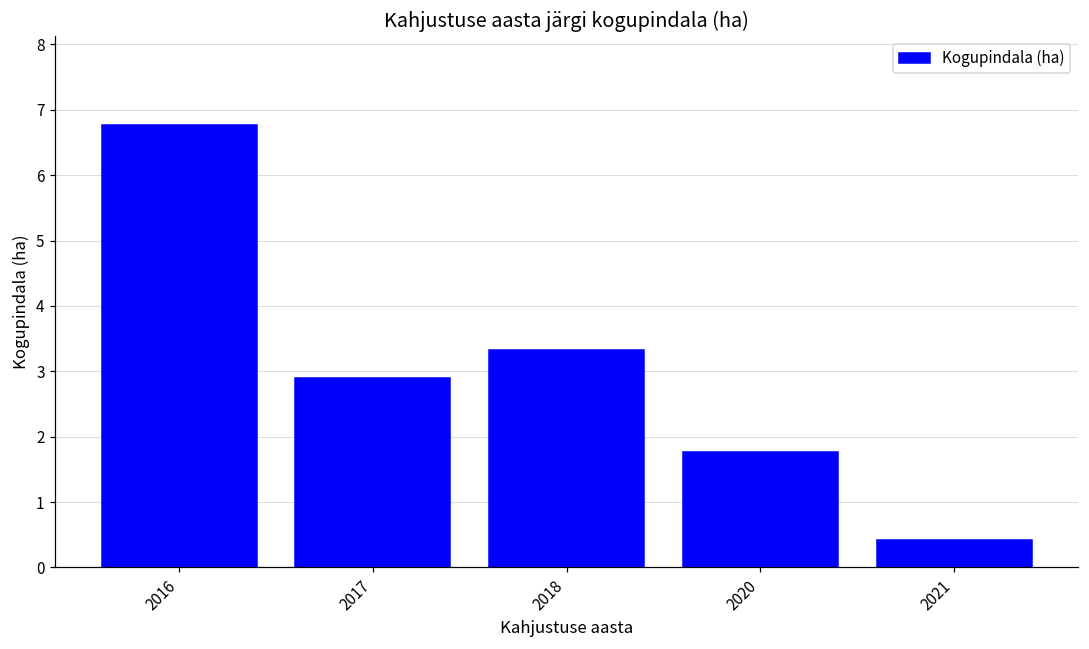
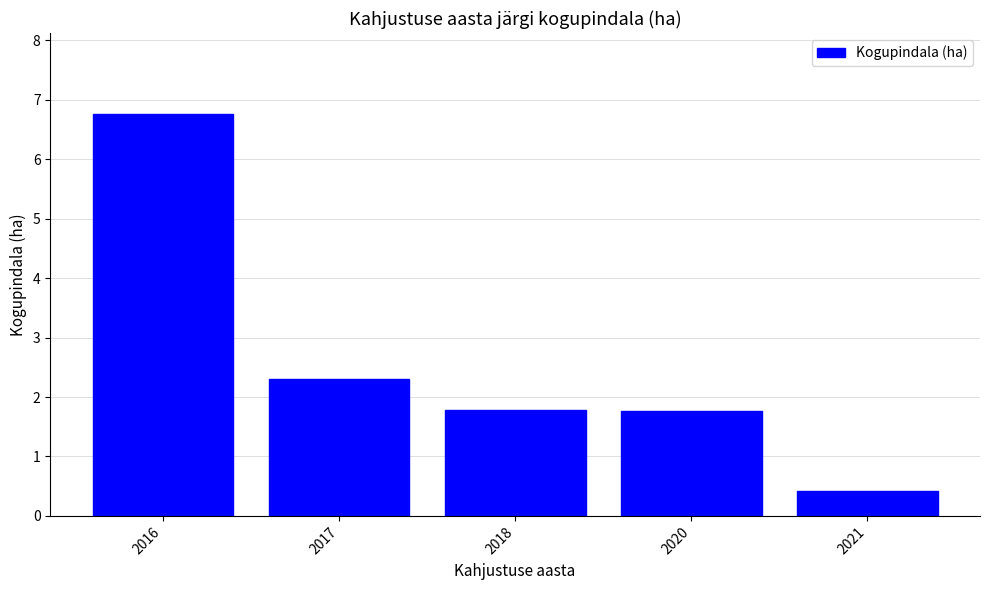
  {
    "2016": 6.8,
-   "2017": 2.9,
-   "2018": 3.3,
+   "2017": 2.3,
+   "2018": 1.8,
    "2020": 1.8,
    "2021": 0.4
  }
